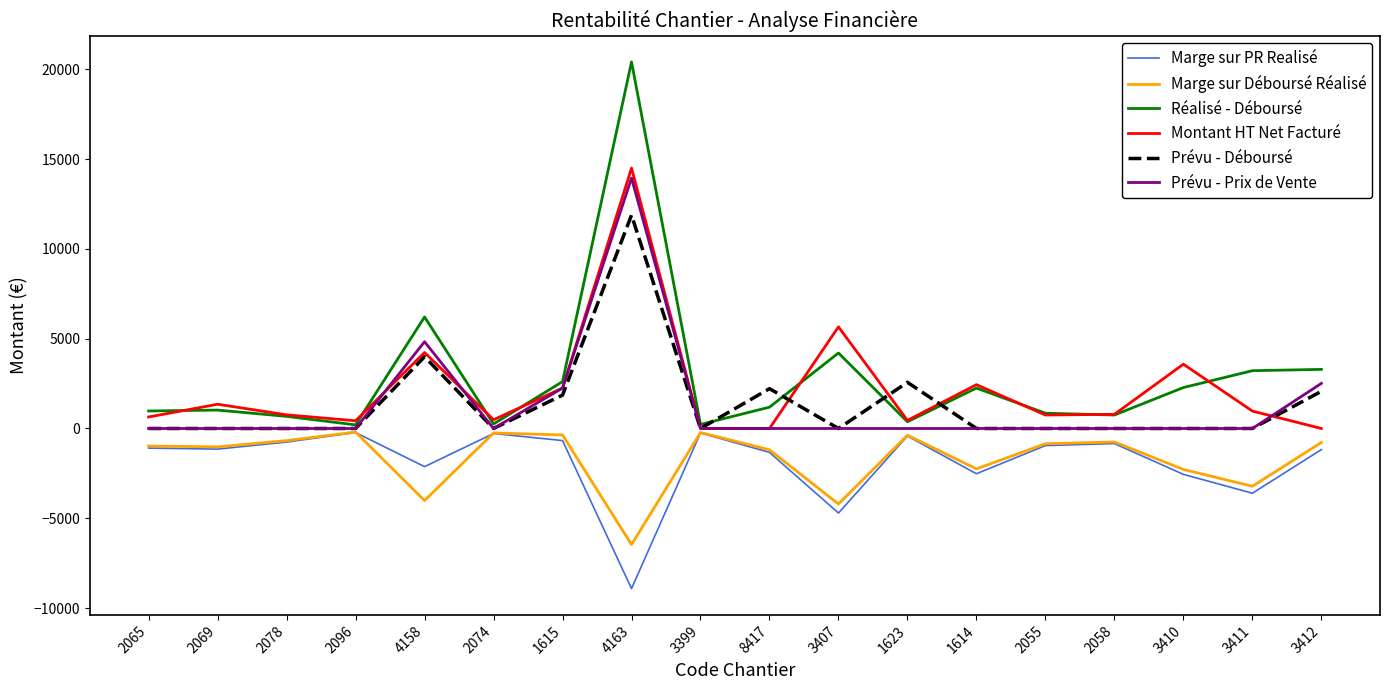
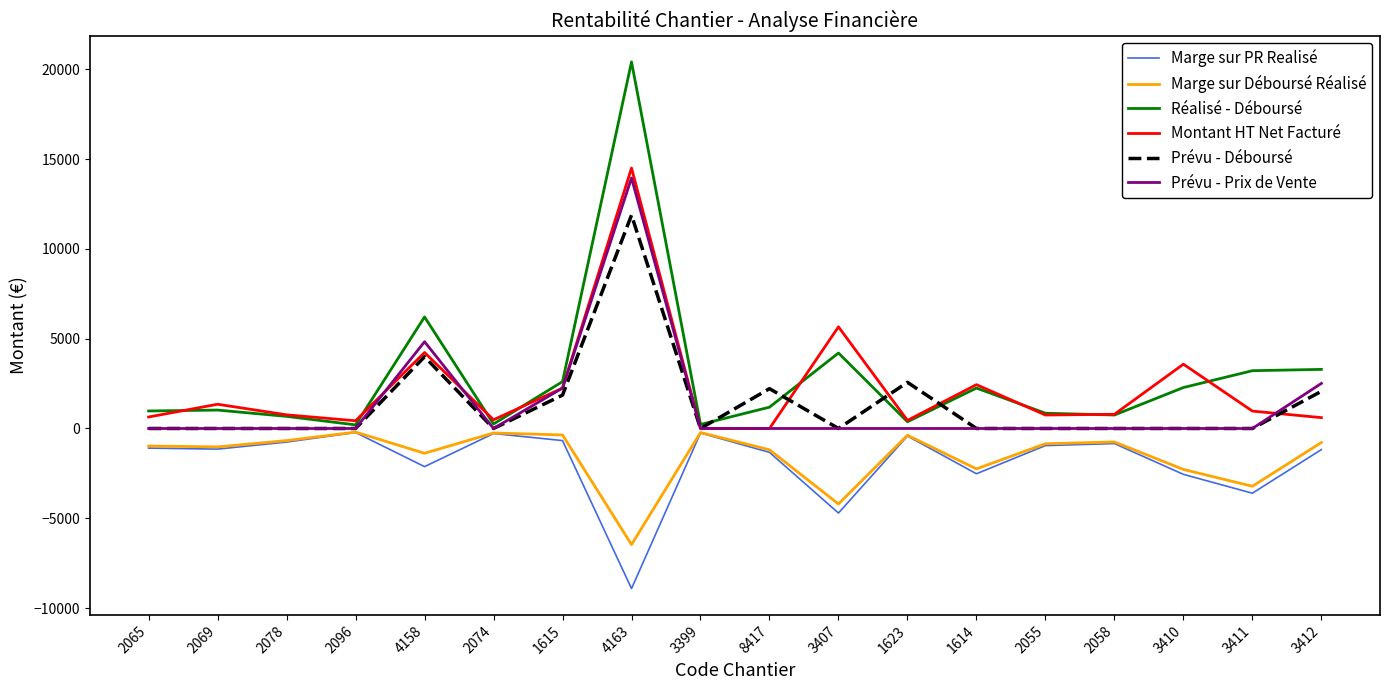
  {
    "Marge sur PR Realisé": {
      "4158": -2100,
      "1615": -700,
      "4163": -8900,
      "8417": -1300,
      "3407": -4700,
      "1614": -2500,
      "3410": -2600,
      "3411": -3600,
      "3412": -1200
    },
    "Marge sur Déboursé Réalisé": {
-     "4158": -4000,
+     "4158": -1400,
      "1615": -400,
      "4163": -6500,
      "8417": -1200,
      "3407": -4200,
      "1614": -2300,
      "3410": -2300,
      "3411": -3200,
      "3412": -800
    },
    "Réalisé - Déboursé": {
      "2065": 1000,
      "2069": 1000,
      "2096": 200,
      "4158": 6200,
      "2074": 300,
      "1615": 2600,
      "4163": 20400,
      "3399": 200,
      "8417": 1200,
      "3407": 4200,
      "1614": 2300,
      "3410": 2300,
      "3411": 3200,
      "3412": 3300
    },
    "Montant HT Net Facturé": {
      "2065": 600,
      "2069": 1400,
      "2096": 400,
      "4158": 4200,
      "2074": 500,
      "4163": 14500,
      "3407": 5700,
      "1614": 2400,
      "3410": 3600,
      "3411": 1000,
-     "3412": 0
+     "3412": 600
    },
    "Prévu - Déboursé": {
      "4158": 4000,
      "1615": 1900,
      "4163": 11900,
      "8417": 2200,
      "1623": 2600,
      "3412": 2100
    },
    "Prévu - Prix de Vente": {
      "4158": 4800,
      "4163": 13900,
      "1623": 0,
      "3412": 2500
    }
  }
